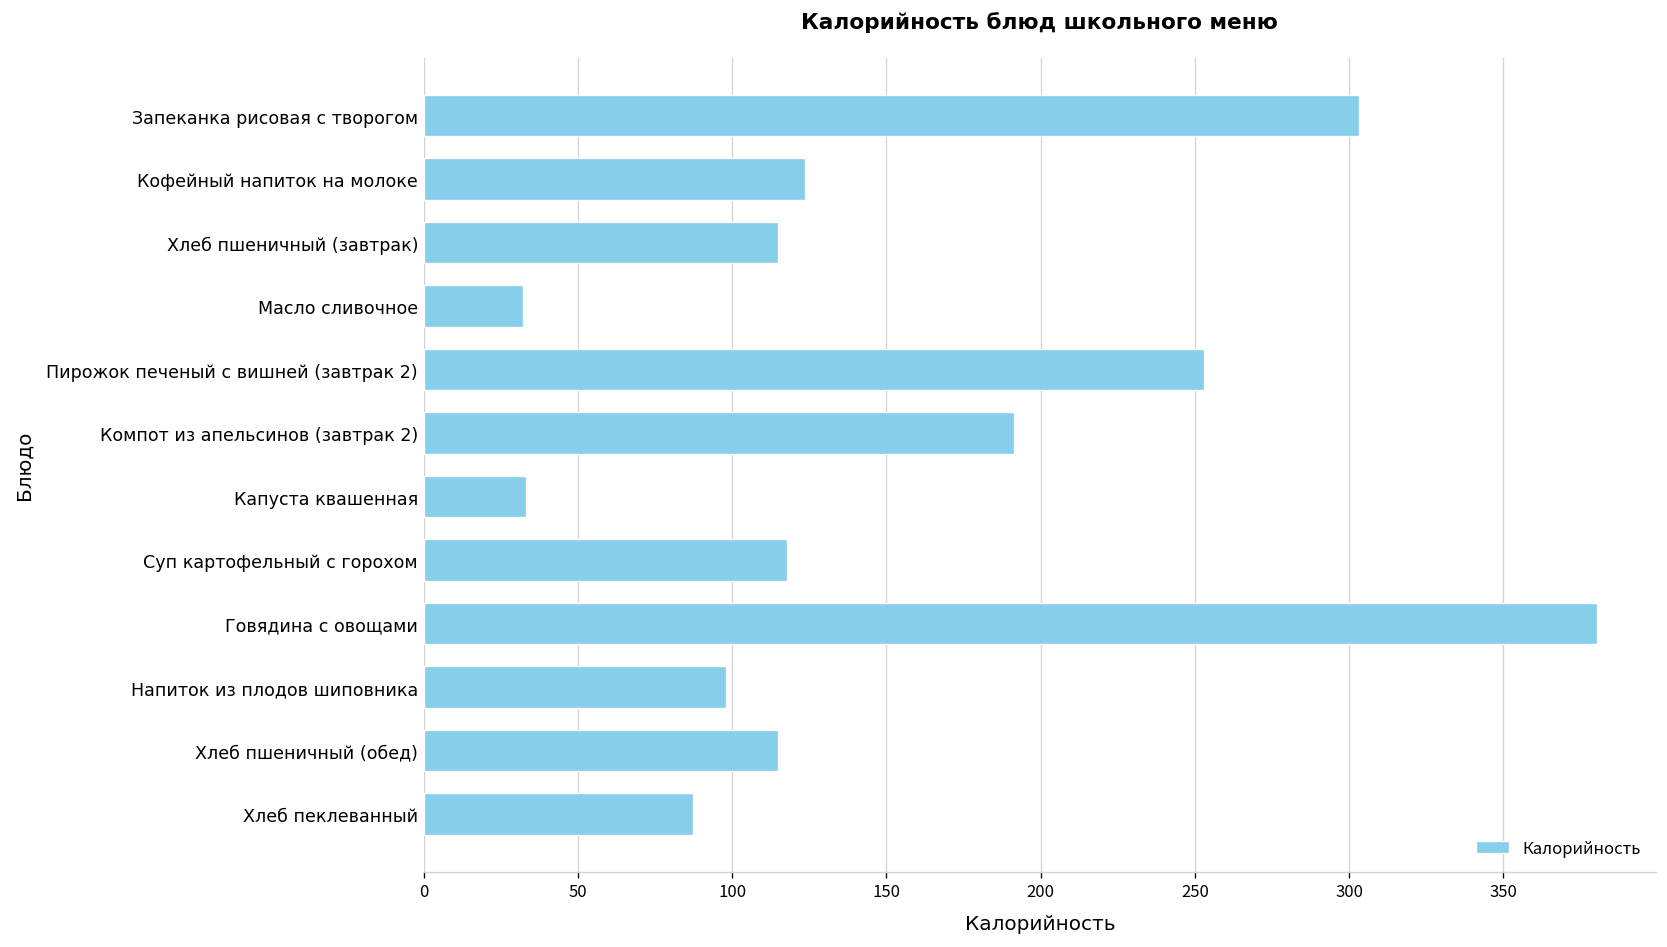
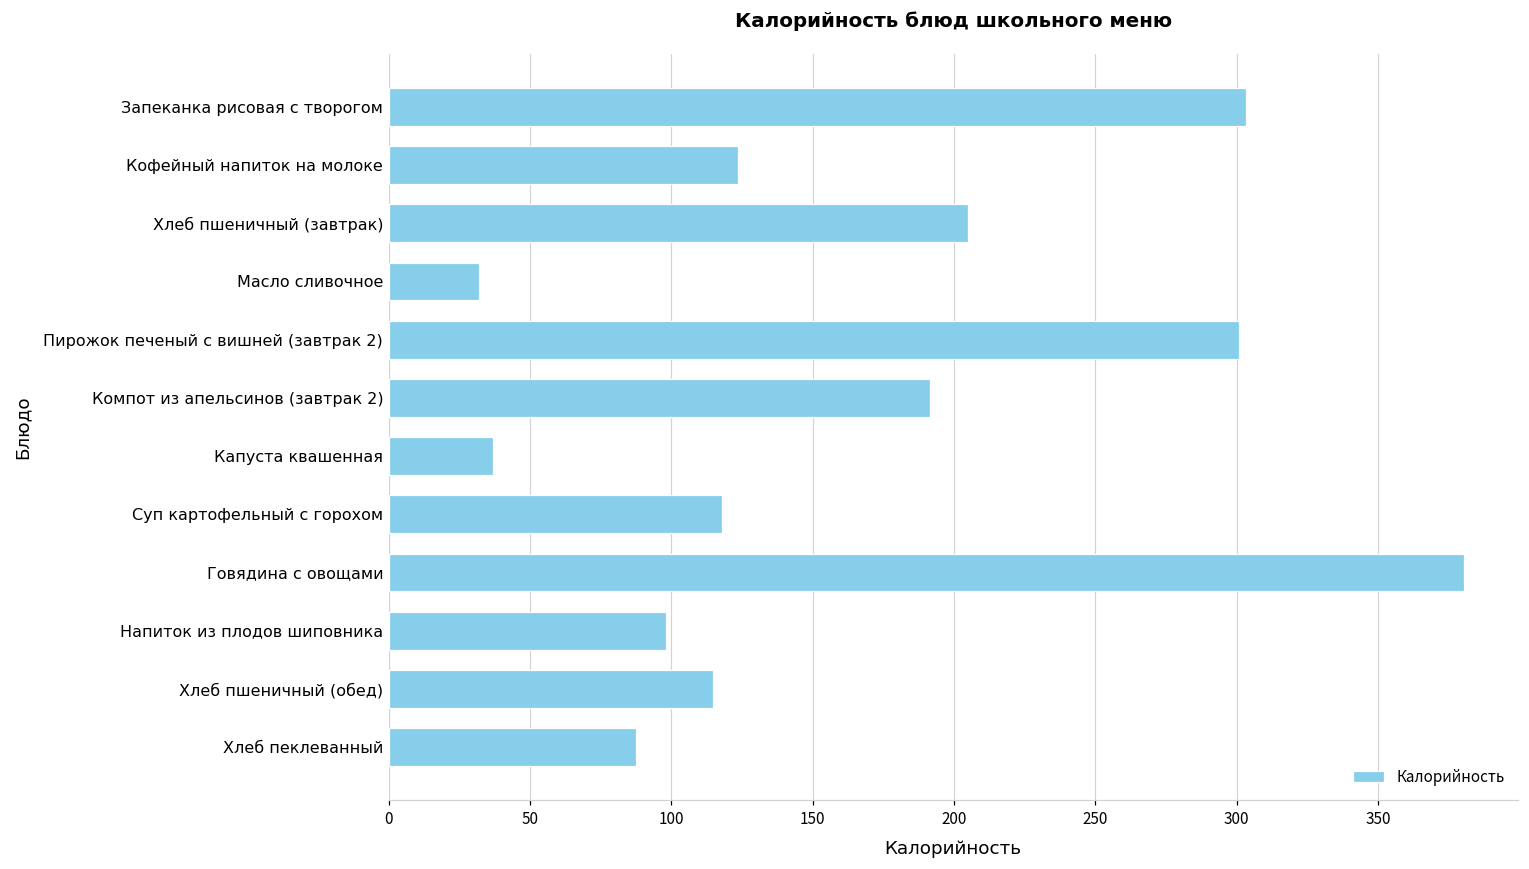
  {
    "Запеканка рисовая с творогом": 303,
    "Кофейный напиток на молоке": 124,
-   "Хлеб пшеничный (завтрак)": 115,
+   "Хлеб пшеничный (завтрак)": 205,
    "Масло сливочное": 32,
-   "Пирожок печеный с вишней (завтрак 2)": 253,
+   "Пирожок печеный с вишней (завтрак 2)": 301,
    "Компот из апельсинов (завтрак 2)": 192,
-   "Капуста квашенная": 33,
+   "Капуста квашенная": 37,
    "Суп картофельный с горохом": 118,
    "Говядина с овощами": 381,
    "Напиток из плодов шиповника": 98,
    "Хлеб пшеничный (обед)": 115,
    "Хлеб пеклеванный": 87
  }
